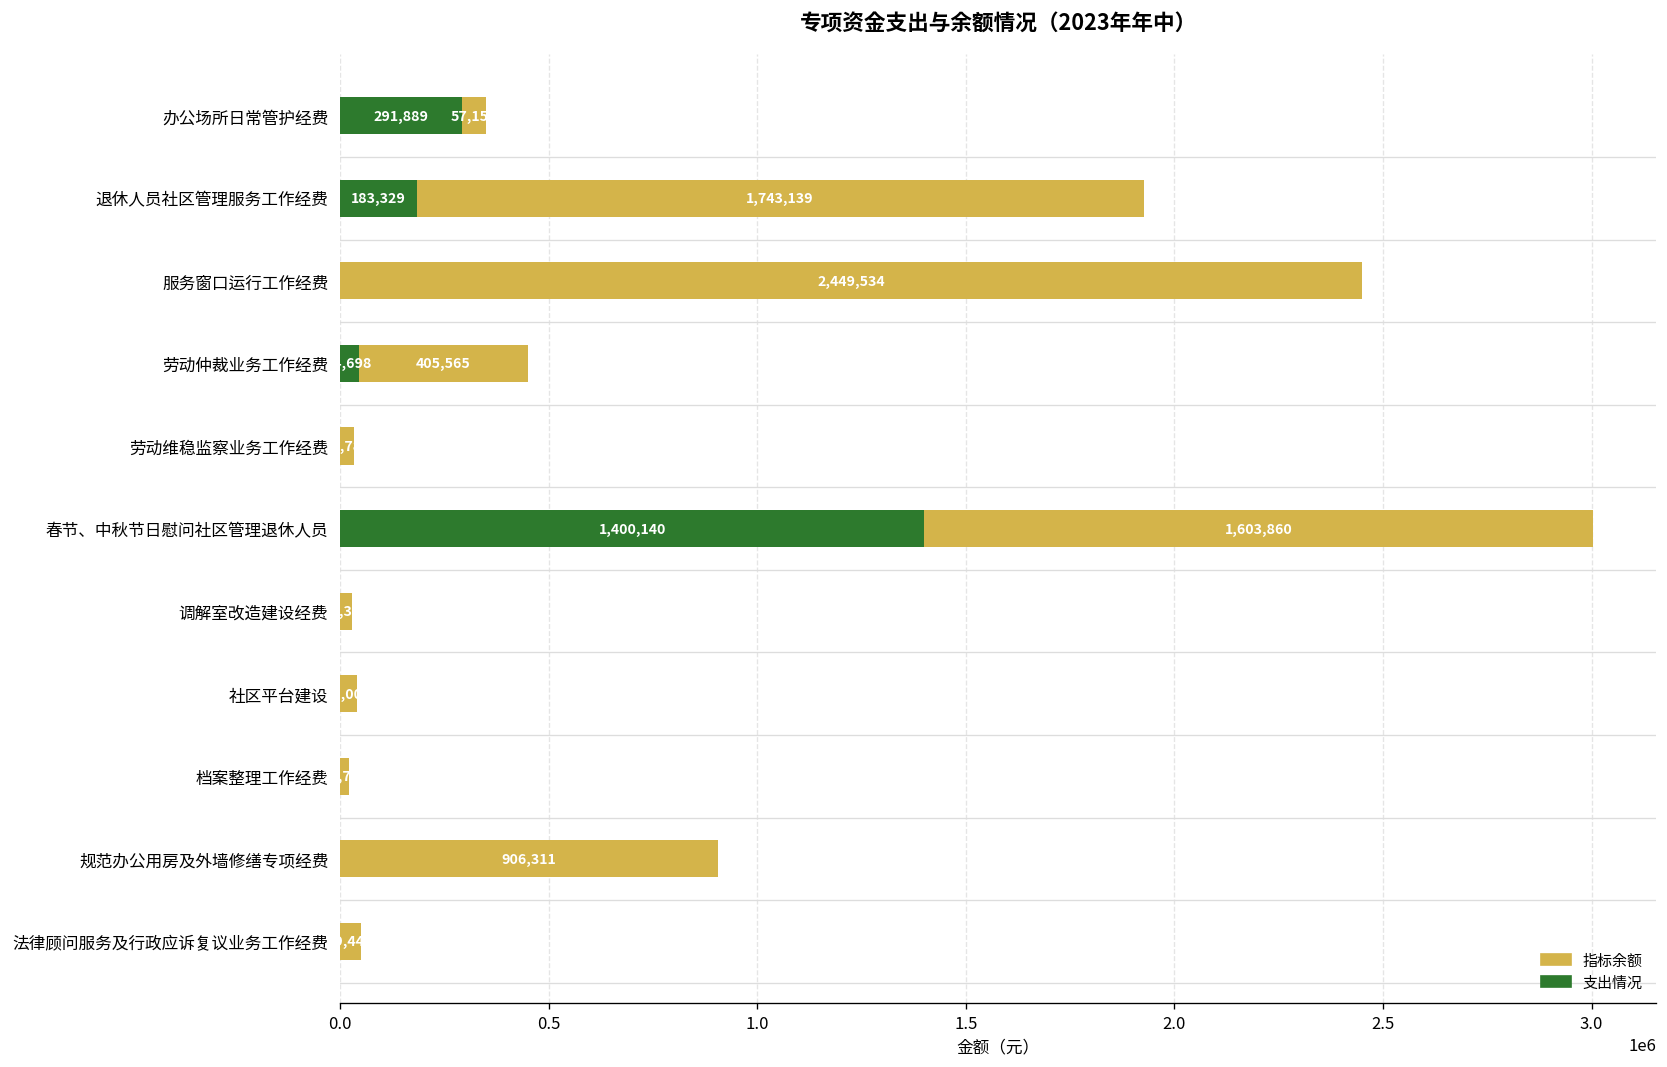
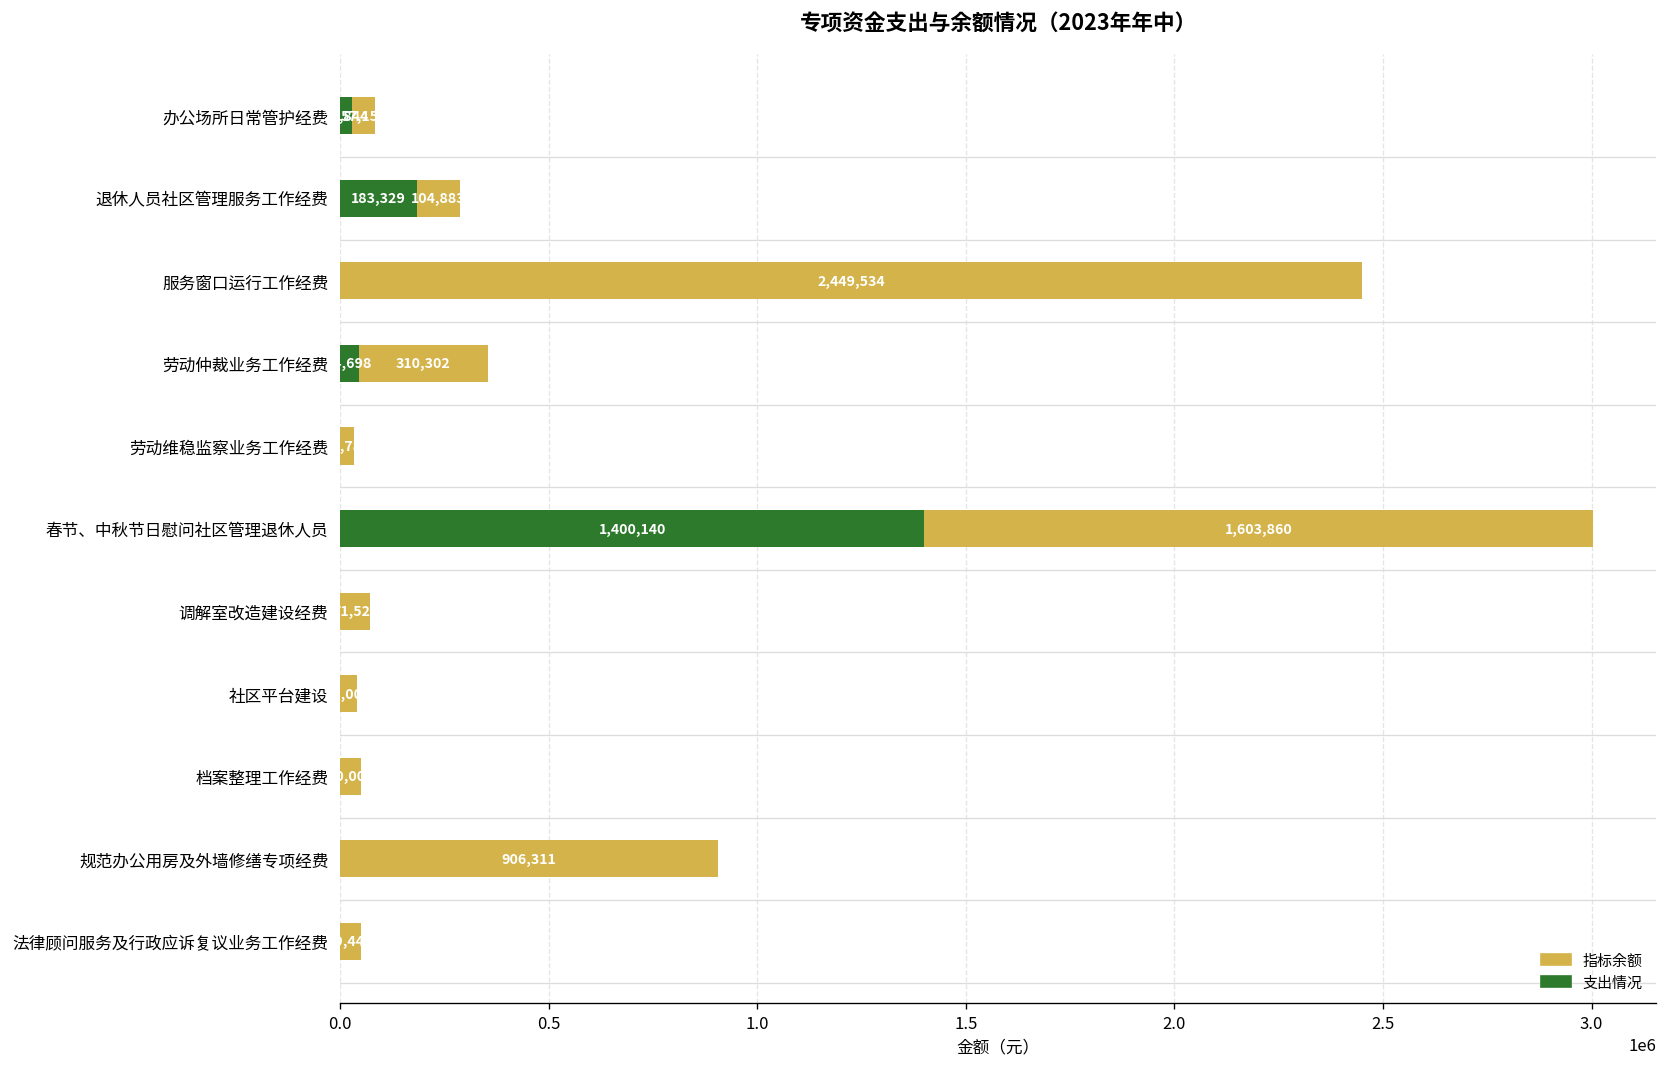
  {
    "支出情况": {
-     "办公场所日常管护经费": "291,889",
+     "办公场所日常管护经费": "27,844",
      "退休人员社区管理服务工作经费": "183,329",
      "劳动仲裁业务工作经费": "44,698",
      "春节、中秋节日慰问社区管理退休人员": "1,400,140"
    },
    "指标余额": {
      "办公场所日常管护经费": "57,156",
-     "退休人员社区管理服务工作经费": "1,743,139",
+     "退休人员社区管理服务工作经费": "104,883",
      "服务窗口运行工作经费": "2,449,534",
-     "劳动仲裁业务工作经费": "405,565",
+     "劳动仲裁业务工作经费": "310,302",
      "春节、中秋节日慰问社区管理退休人员": "1,603,860",
-     "调解室改造建设经费": "30000",
-     "档案整理工作经费": "20000",
+     "调解室改造建设经费": "70000",
+     "档案整理工作经费": "50000",
      "规范办公用房及外墙修缮专项经费": "906,311"
    }
  }
